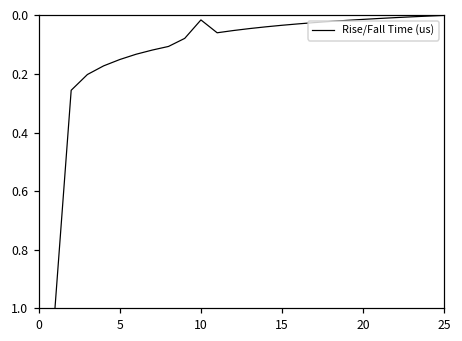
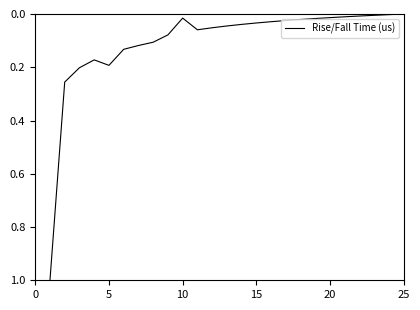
  {
-   "5": 0.15,
+   "5": 0.19,
    "10": 0.02,
    "15": 0.03,
    "20": 0.01,
    "25": 0.00
  }
